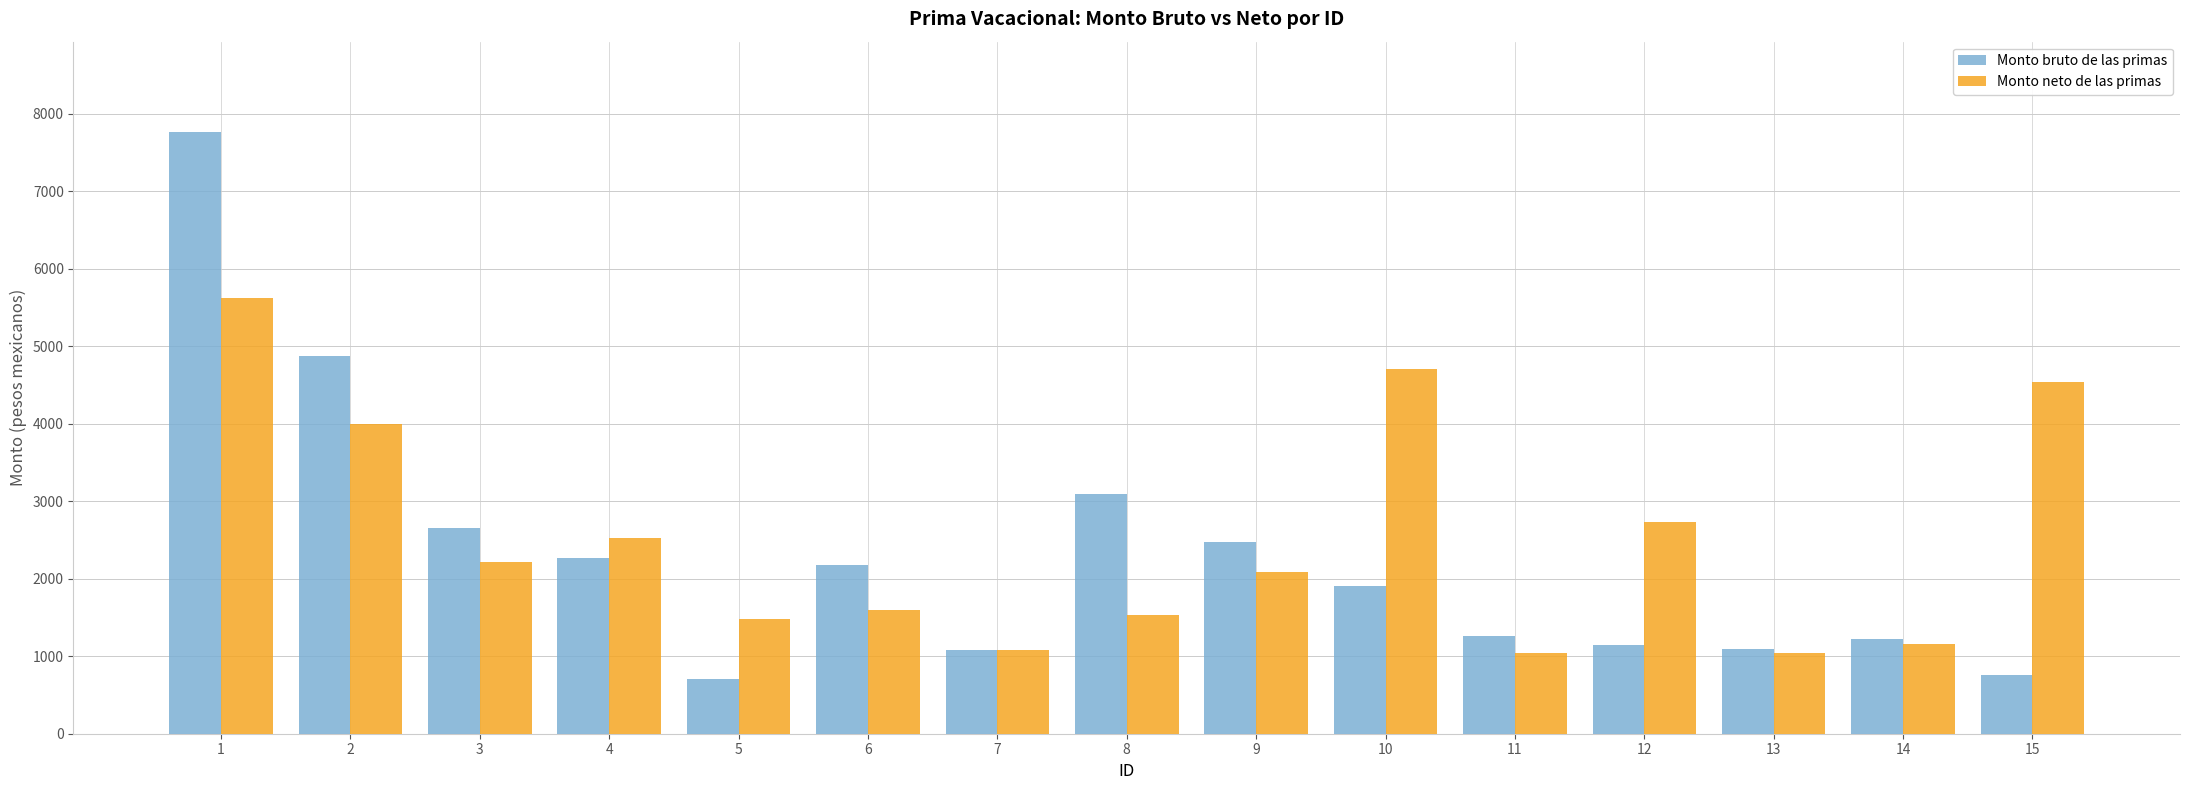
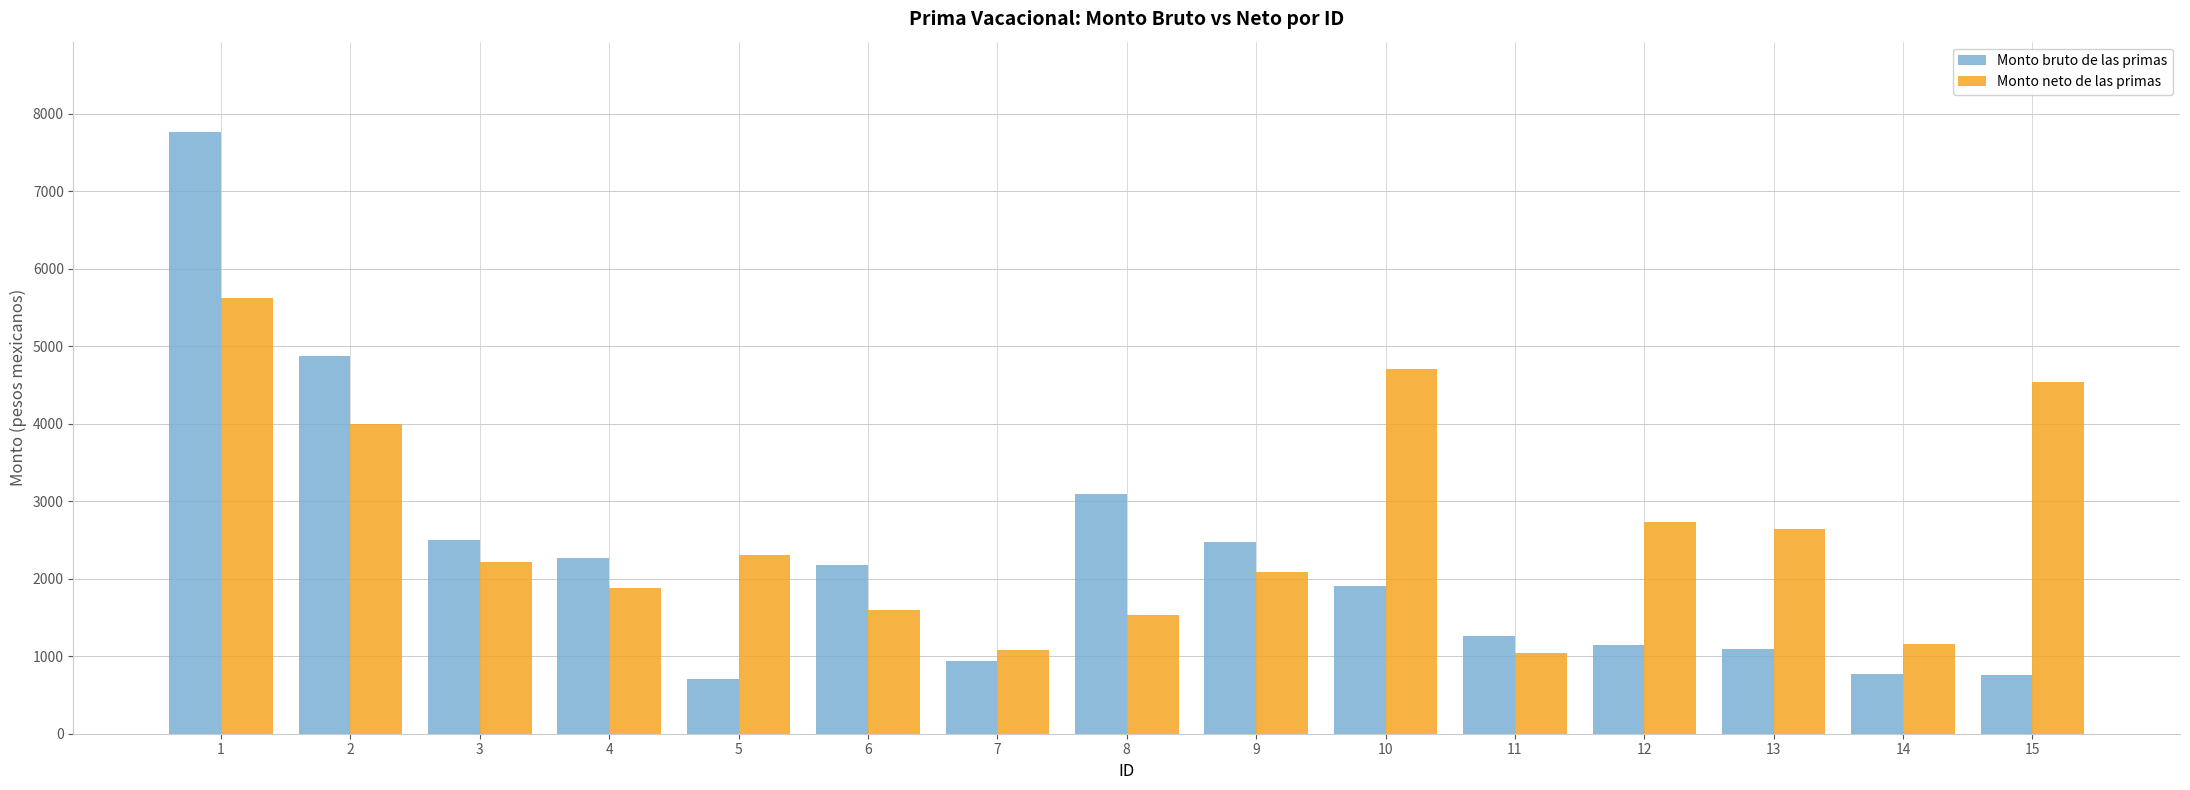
  {
    "Monto bruto de las primas": {
      "1": 7800,
      "2": 4900,
-     "3": 2700,
+     "3": 2500,
      "4": 2300,
      "5": 700,
      "6": 2200,
-     "7": 1100,
+     "7": 900,
      "8": 3100,
      "9": 2500,
      "10": 1900,
      "11": 1300,
      "12": 1100,
      "13": 1100,
-     "14": 1200,
+     "14": 800,
      "15": 800
    },
    "Monto neto de las primas": {
      "1": 5600,
      "2": 4000,
      "3": 2200,
-     "4": 2500,
-     "5": 1500,
+     "4": 1900,
+     "5": 2300,
      "6": 1600,
      "7": 1100,
      "8": 1500,
      "9": 2100,
      "10": 4700,
      "11": 1000,
      "12": 2700,
-     "13": 1000,
+     "13": 2600,
      "14": 1200,
      "15": 4500
    }
  }
